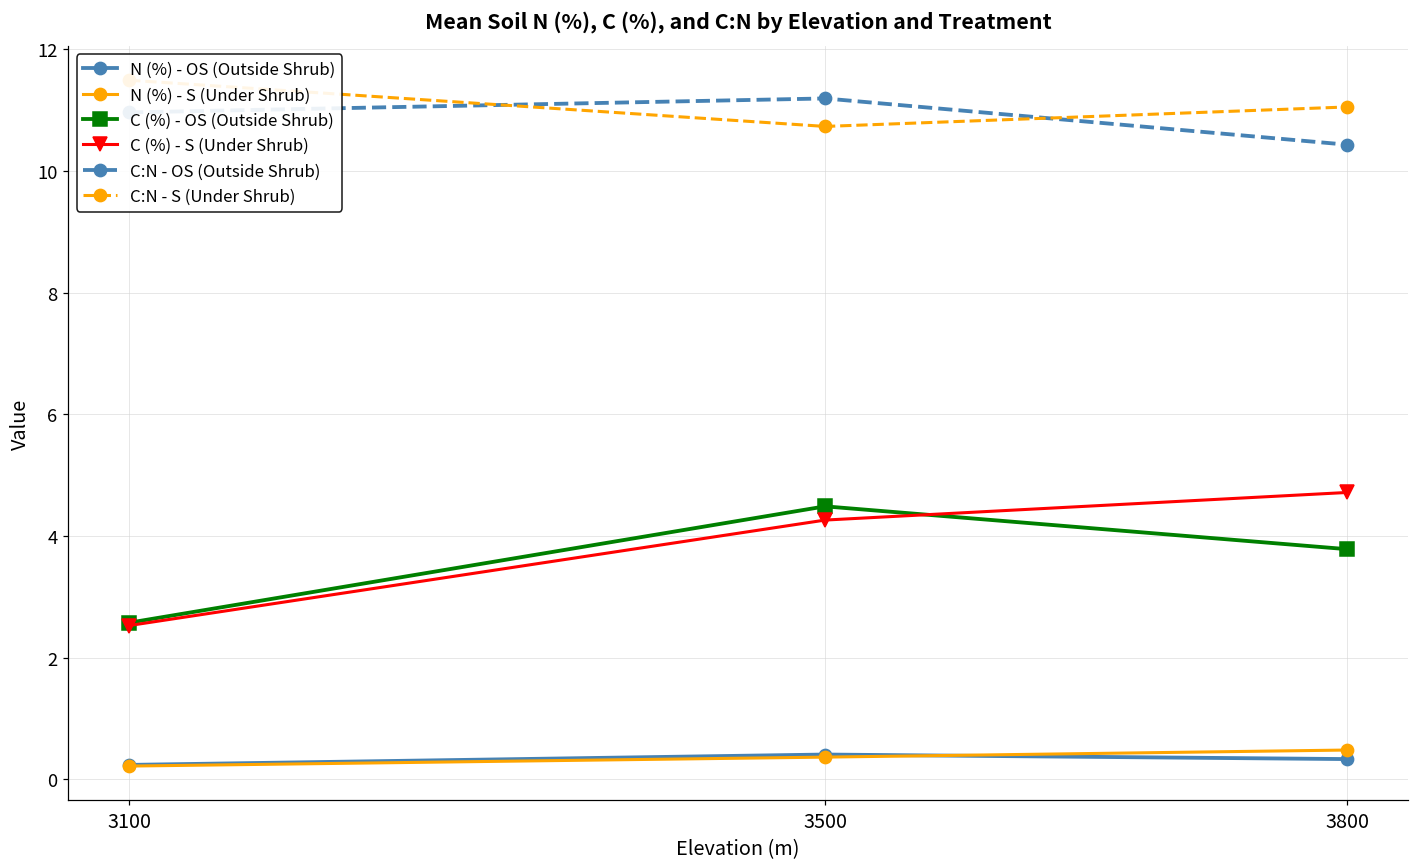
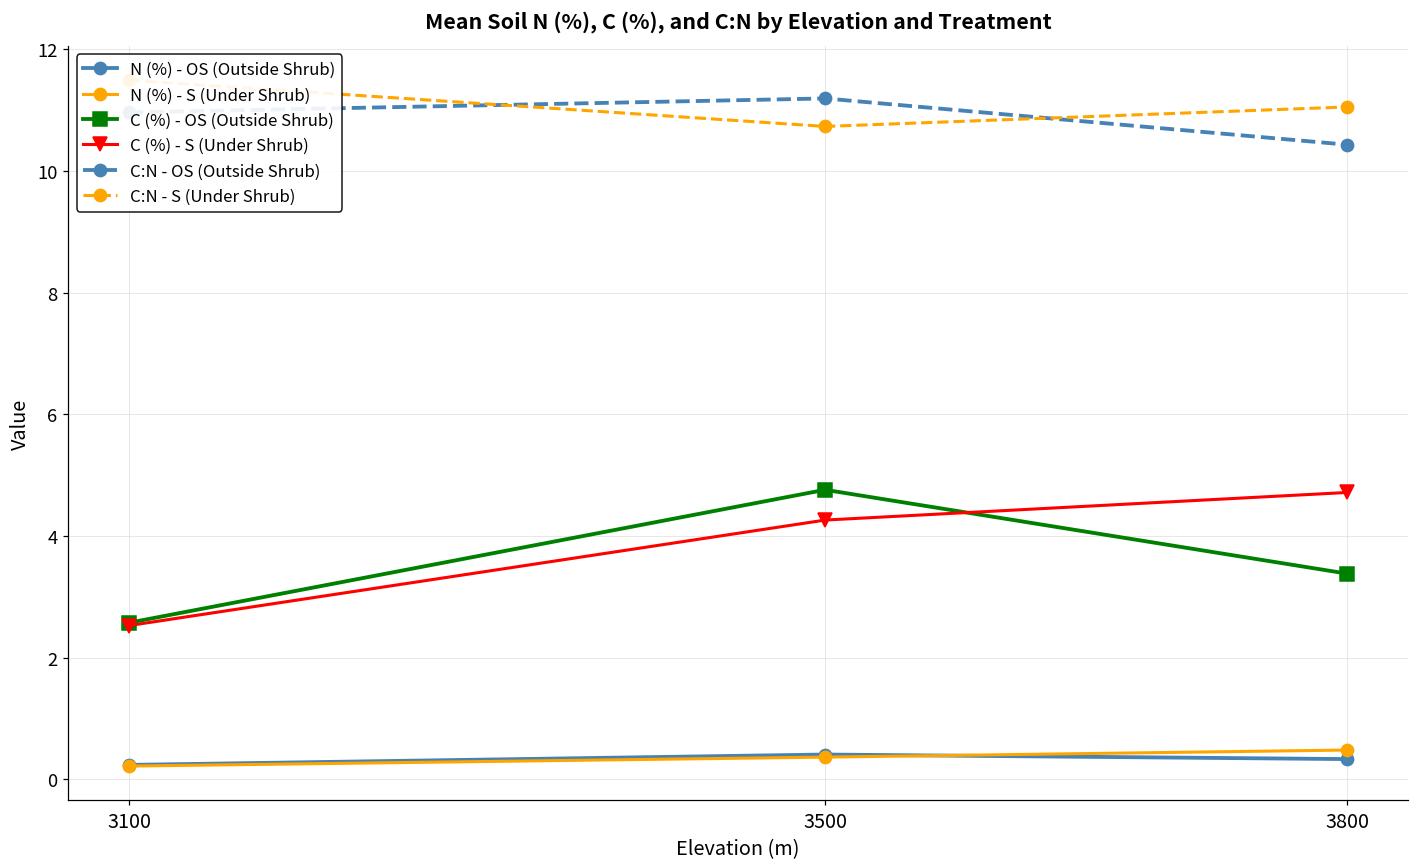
  {
    "C (%) - OS (Outside Shrub)": {
      "3100": 2.6,
-     "3500": 4.5,
-     "3800": 3.8
+     "3500": 4.8,
+     "3800": 3.4
    },
    "C (%) - S (Under Shrub)": {
      "3100": 2.5,
      "3500": 4.3,
      "3800": 4.7
    }
  }
